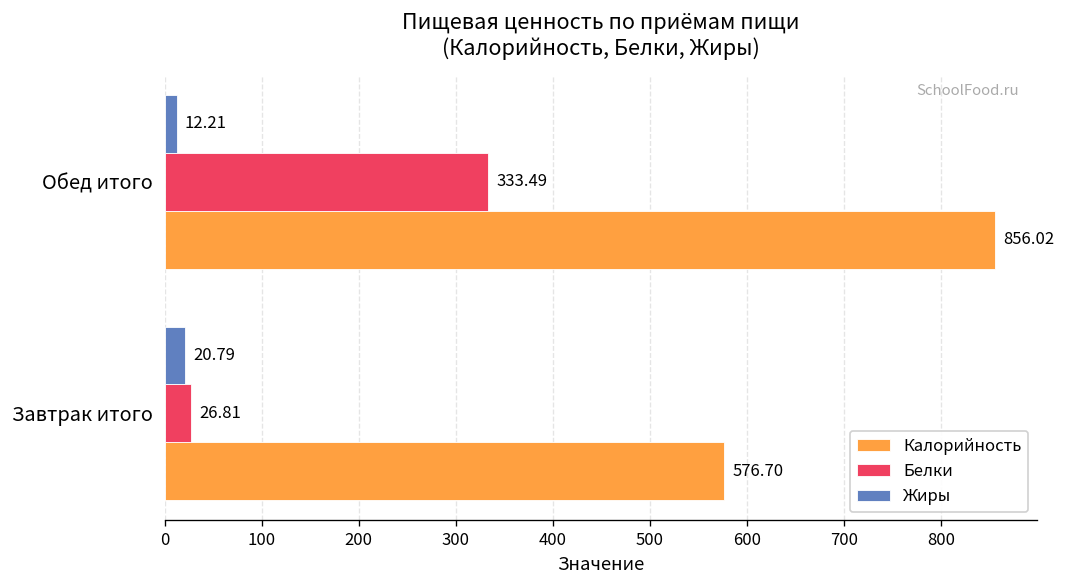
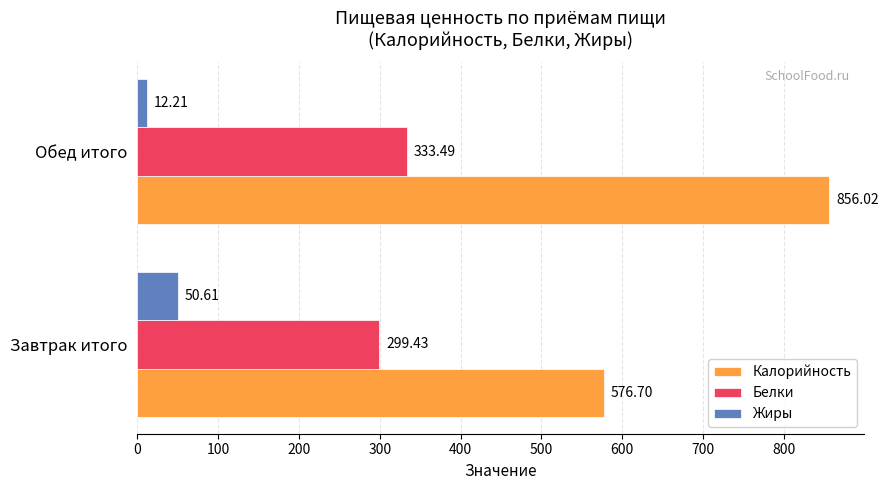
  {
    "Калорийность": {
      "Обед итого": 856.02,
      "Завтрак итого": 576.70
    },
    "Белки": {
      "Обед итого": 333.49,
-     "Завтрак итого": 26.81
+     "Завтрак итого": 299.43
    },
    "Жиры": {
      "Обед итого": 12.21,
-     "Завтрак итого": 20.79
+     "Завтрак итого": 50.61
    }
  }
